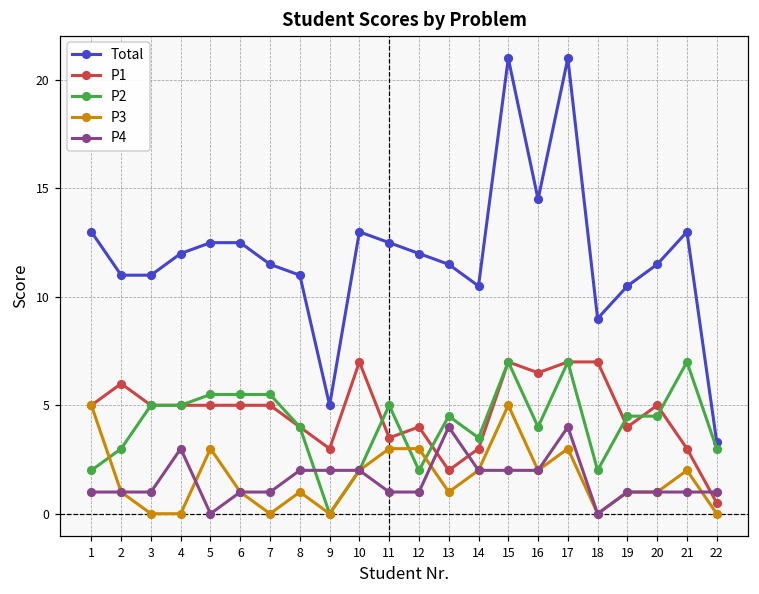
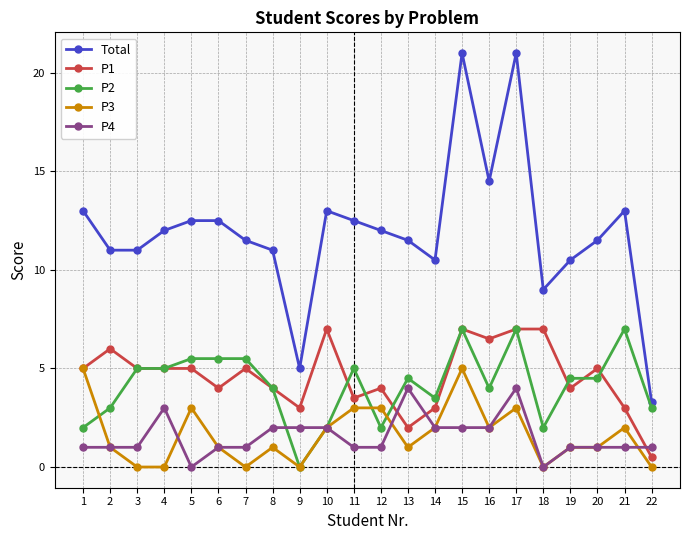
  {
    "Total": {
      "1": 13,
      "2": 11,
      "3": 11,
      "4": 12,
      "5": 12.5,
      "6": 12.5,
      "7": 11.5,
      "8": 11,
      "9": 5,
      "10": 13,
      "11": 12.5,
      "12": 12,
      "13": 11.5,
      "14": 10.5,
      "15": 21,
      "16": 14.5,
      "17": 21,
      "18": 9,
      "19": 10.5,
      "20": 11.5,
      "21": 13,
      "22": 3.3
    },
    "P1": {
      "2": 6,
      "5": 5,
-     "6": 5,
+     "6": 4,
      "7": 5,
      "9": 3,
      "10": 7,
      "11": 3.5,
      "12": 4,
      "13": 2,
      "14": 3,
      "16": 6.5,
      "18": 7,
      "19": 4,
      "20": 5,
      "21": 3,
      "22": 0.5
    },
    "P2": {
      "1": 2,
      "2": 3,
      "5": 5.5,
      "6": 5.5,
      "7": 5.5,
      "11": 5,
      "12": 2,
      "13": 4.5,
      "14": 3.5,
      "16": 4,
      "18": 2,
      "19": 4.5,
      "20": 4.5,
      "21": 7,
      "22": 3
    },
    "P3": {
      "3": 0,
      "4": 0,
      "5": 3,
      "7": 0,
      "8": 1,
      "11": 3,
      "12": 3,
      "13": 1,
      "15": 5,
      "17": 3,
      "21": 2,
      "22": 0
    },
    "P4": {
      "1": 1,
      "3": 1,
      "4": 3,
      "5": 0,
      "7": 1,
      "8": 2,
      "9": 2,
      "11": 1,
      "12": 1,
      "13": 4,
      "15": 2,
      "17": 4,
      "21": 1,
      "22": 1
    }
  }
